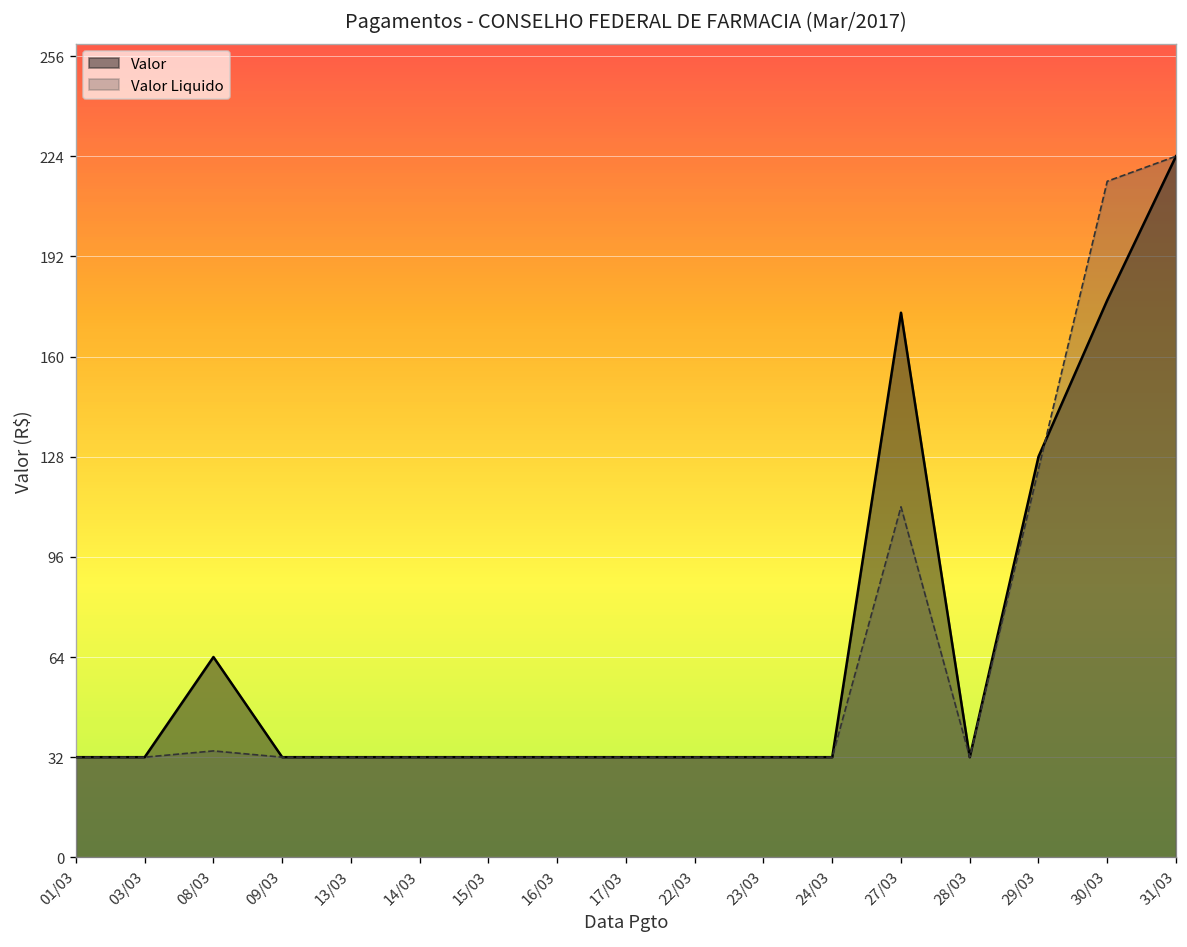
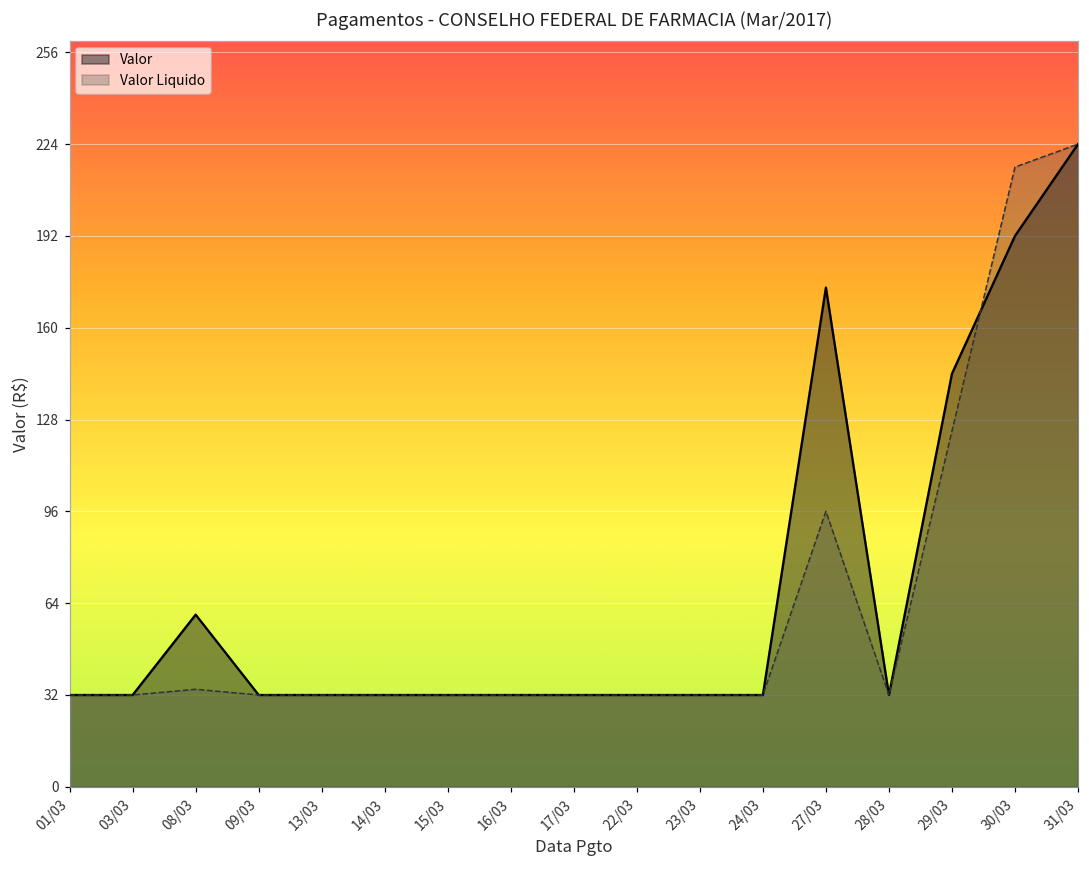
  {
    "Valor": {
-     "08/03": 64,
+     "08/03": 60,
      "27/03": 174,
-     "29/03": 128,
-     "30/03": 178
+     "29/03": 144,
+     "30/03": 192
    },
    "Valor Liquido": {
      "08/03": 34,
-     "27/03": 112,
+     "27/03": 96,
      "29/03": 124,
      "30/03": 216
    }
  }
